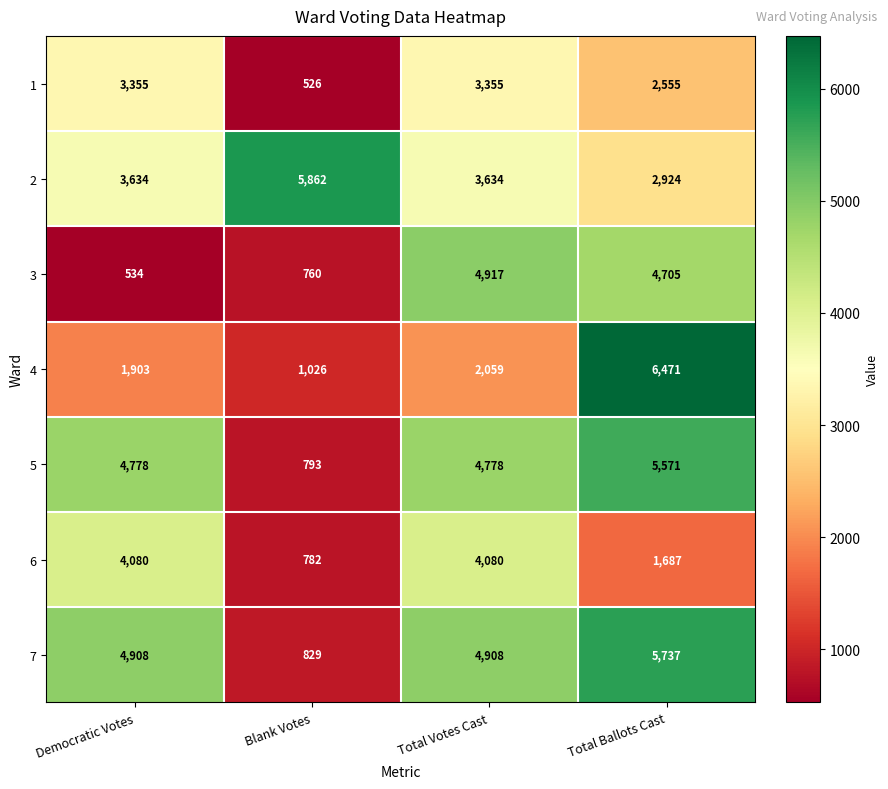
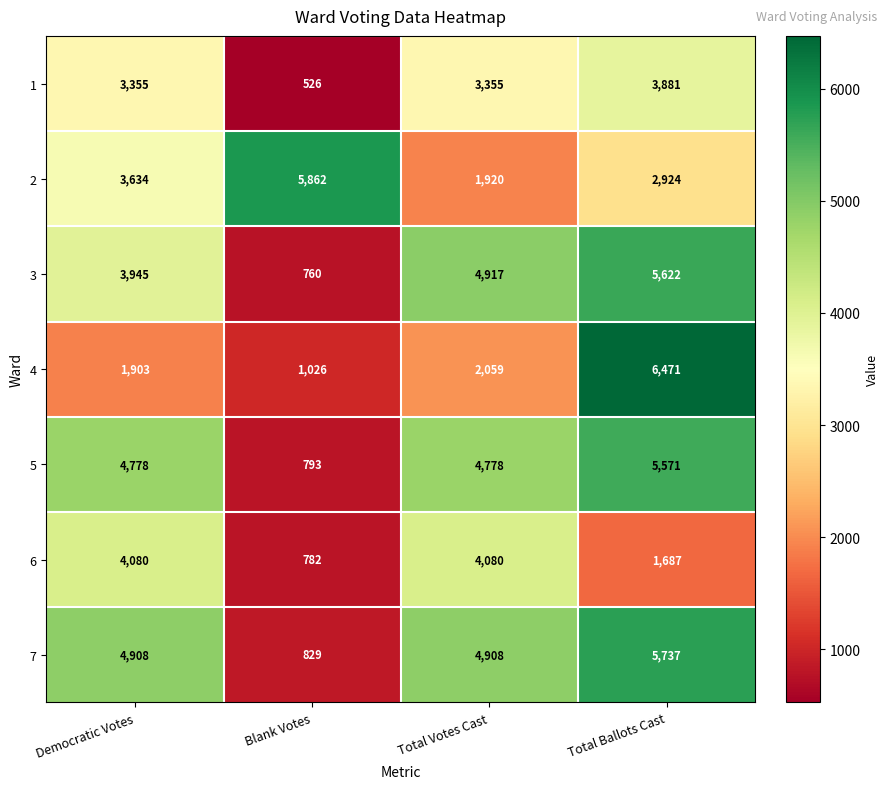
  {
    "1": {
      "Democratic Votes": "3,355",
      "Blank Votes": "526",
      "Total Votes Cast": "3,355",
-     "Total Ballots Cast": "2,555"
+     "Total Ballots Cast": "3,881"
    },
    "2": {
      "Democratic Votes": "3,634",
      "Blank Votes": "5,862",
-     "Total Votes Cast": "3,634",
+     "Total Votes Cast": "1,920",
      "Total Ballots Cast": "2,924"
    },
    "3": {
-     "Democratic Votes": "534",
+     "Democratic Votes": "3,945",
      "Blank Votes": "760",
      "Total Votes Cast": "4,917",
-     "Total Ballots Cast": "4,705"
+     "Total Ballots Cast": "5,622"
    },
    "4": {
      "Democratic Votes": "1,903",
      "Blank Votes": "1,026",
      "Total Votes Cast": "2,059",
      "Total Ballots Cast": "6,471"
    },
    "5": {
      "Democratic Votes": "4,778",
      "Blank Votes": "793",
      "Total Votes Cast": "4,778",
      "Total Ballots Cast": "5,571"
    },
    "6": {
      "Democratic Votes": "4,080",
      "Blank Votes": "782",
      "Total Votes Cast": "4,080",
      "Total Ballots Cast": "1,687"
    },
    "7": {
      "Democratic Votes": "4,908",
      "Blank Votes": "829",
      "Total Votes Cast": "4,908",
      "Total Ballots Cast": "5,737"
    }
  }
